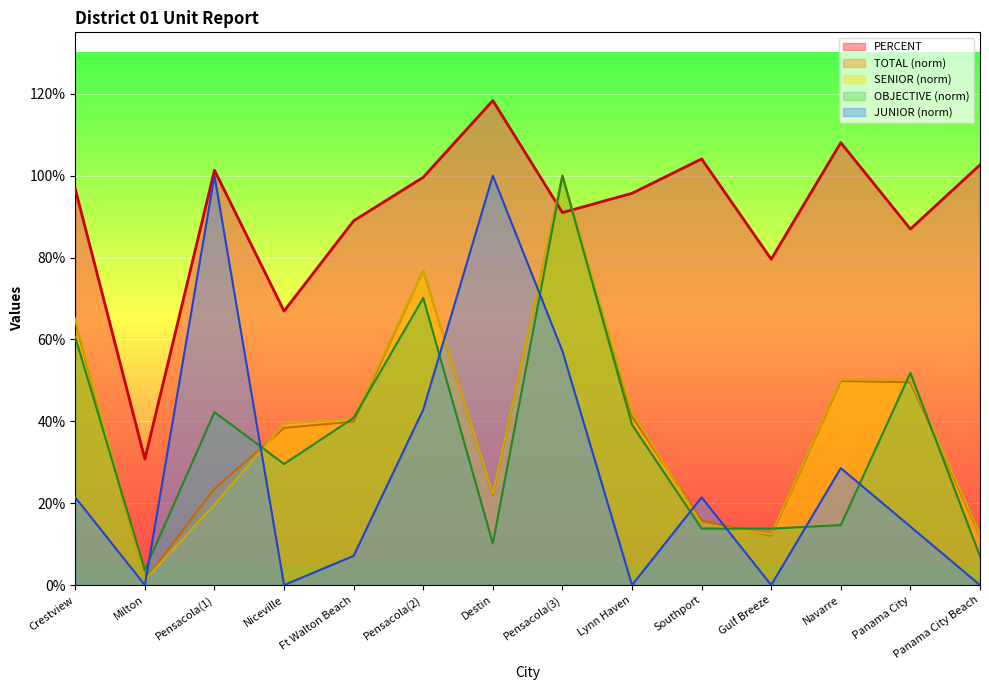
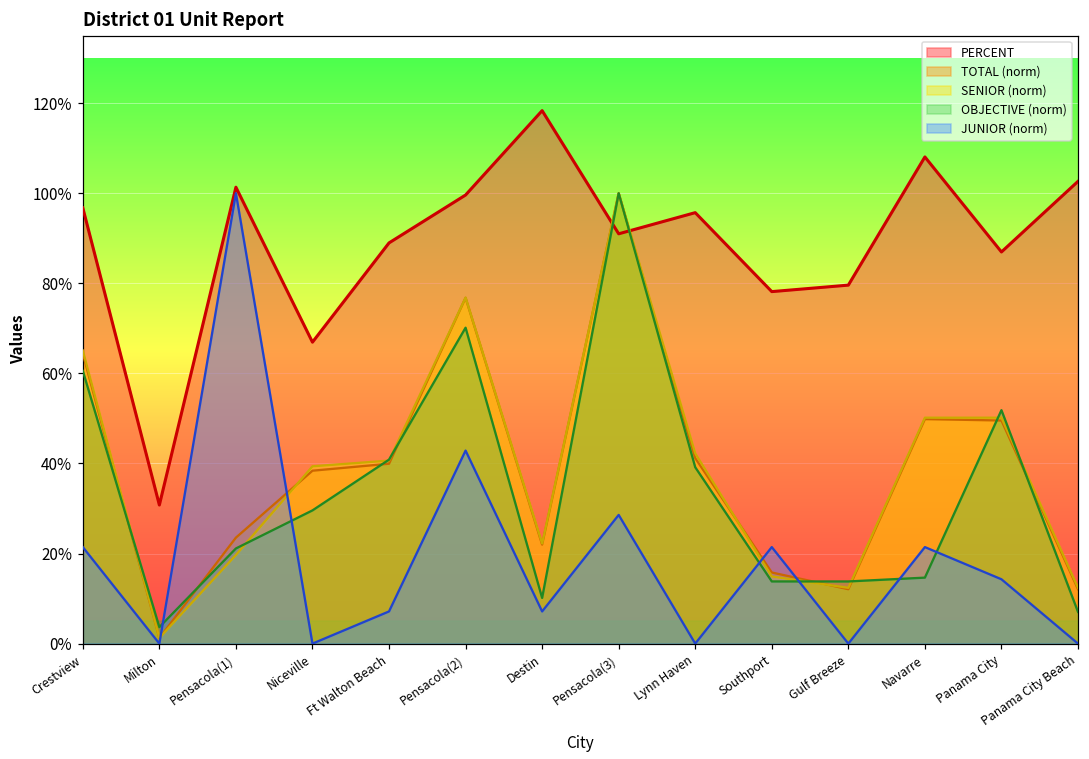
  {
    "PERCENT": {
      "Crestview": "97%",
      "Milton": "31%",
      "Pensacola(1)": "101%",
      "Niceville": "67%",
      "Ft Walton Beach": "89%",
      "Pensacola(2)": "100%",
      "Destin": "118%",
      "Pensacola(3)": "91%",
      "Lynn Haven": "96%",
-     "Southport": "104%",
+     "Southport": "78%",
      "Gulf Breeze": "80%",
      "Navarre": "108%",
      "Panama City": "87%",
      "Panama City Beach": "103%"
    },
    "OBJECTIVE (norm)": {
      "Crestview": "61%",
-     "Pensacola(1)": "42%",
+     "Pensacola(1)": "21%",
      "Niceville": "30%",
      "Pensacola(2)": "70%",
      "Destin": "10%",
      "Lynn Haven": "39%",
      "Southport": "14%",
      "Gulf Breeze": "14%",
      "Navarre": "15%",
      "Panama City": "52%",
      "Panama City Beach": "7%"
    },
    "JUNIOR (norm)": {
      "Crestview": "21%",
      "Pensacola(1)": "100%",
      "Ft Walton Beach": "7%",
      "Pensacola(2)": "43%",
-     "Destin": "100%",
-     "Pensacola(3)": "57%",
+     "Destin": "7%",
+     "Pensacola(3)": "29%",
      "Southport": "21%",
-     "Navarre": "29%",
+     "Navarre": "21%",
      "Panama City": "14%"
    }
  }
